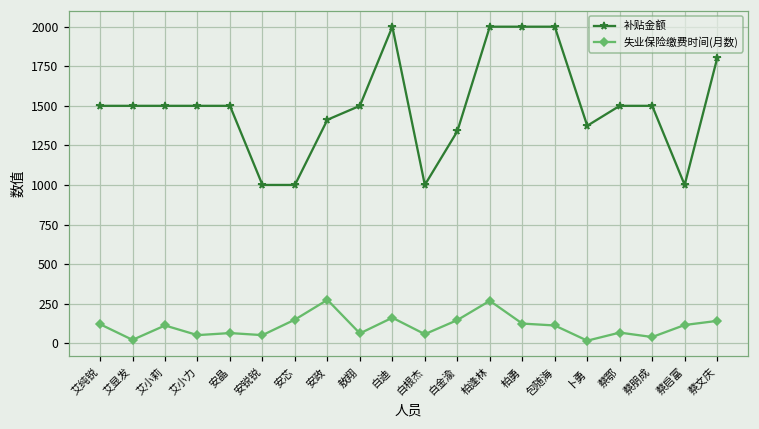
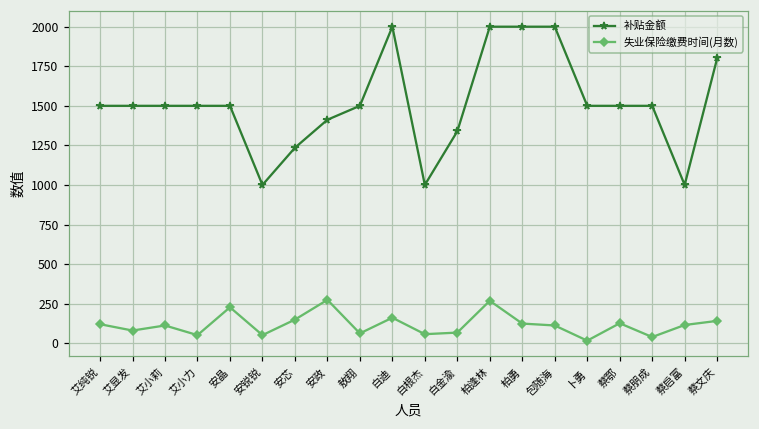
  {
    "补贴金额": {
      "艾纯锐": 1500,
      "艾显发": 1500,
      "艾小莉": 1500,
      "艾小力": 1500,
      "安晶": 1500,
      "安锐锐": 1000,
-     "安芯": 1000,
+     "安芯": 1240,
      "安政": 1410,
      "敖翔": 1500,
      "白迪": 2000,
      "白根杰": 1000,
      "白金渝": 1340,
      "柏逢林": 2000,
      "柏勇": 2000,
      "包随海": 2000,
-     "卜勇": 1370,
+     "卜勇": 1500,
      "蔡鄂": 1500,
      "蔡朋成": 1500,
      "蔡启富": 1000,
      "蔡文庆": 1800
    },
    "失业保险缴费时间(月数)": {
      "艾纯锐": 120,
-     "艾显发": 20,
+     "艾显发": 80,
      "艾小莉": 110,
      "艾小力": 50,
-     "安晶": 60,
+     "安晶": 230,
      "安锐锐": 50,
      "安芯": 150,
      "安政": 270,
      "敖翔": 60,
      "白迪": 160,
      "白根杰": 60,
-     "白金渝": 150,
+     "白金渝": 70,
      "柏逢林": 270,
      "柏勇": 120,
      "包随海": 110,
      "卜勇": 20,
-     "蔡鄂": 70,
+     "蔡鄂": 130,
      "蔡朋成": 40,
      "蔡启富": 120,
      "蔡文庆": 140
    }
  }
